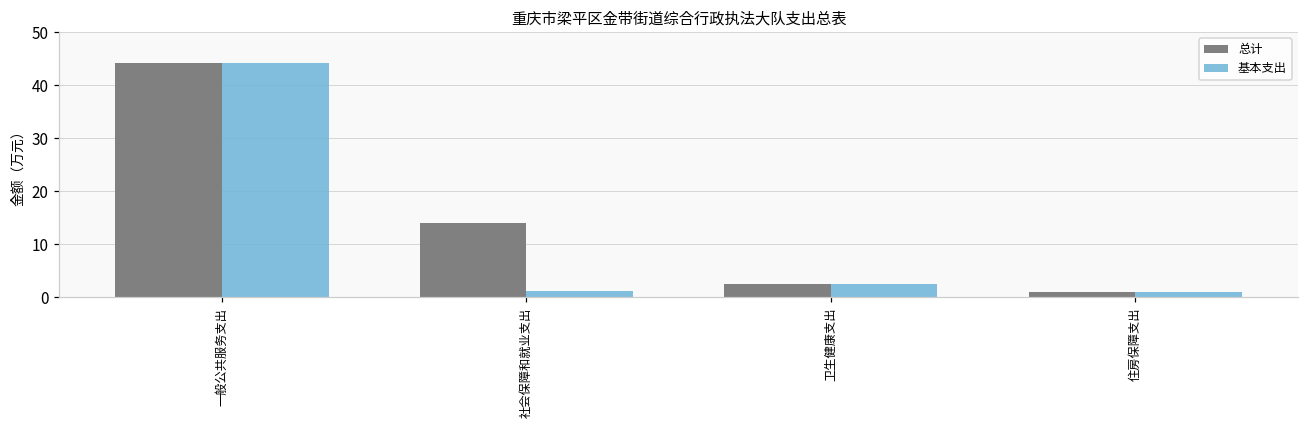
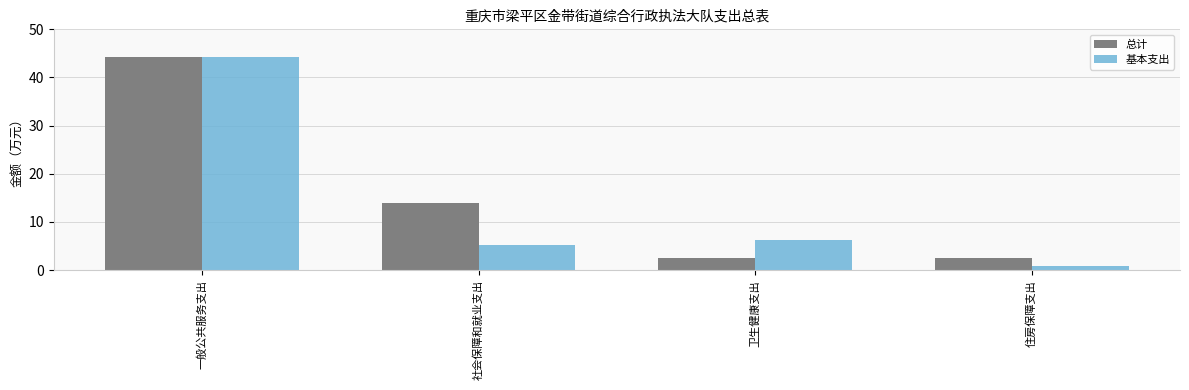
  {
    "总计": {
      "一般公共服务支出": 44,
      "社会保障和就业支出": 14,
      "卫生健康支出": 3,
-     "住房保障支出": 1
+     "住房保障支出": 3
    },
    "基本支出": {
      "一般公共服务支出": 44,
-     "社会保障和就业支出": 1,
-     "卫生健康支出": 3,
+     "社会保障和就业支出": 5,
+     "卫生健康支出": 6,
      "住房保障支出": 1
    }
  }
